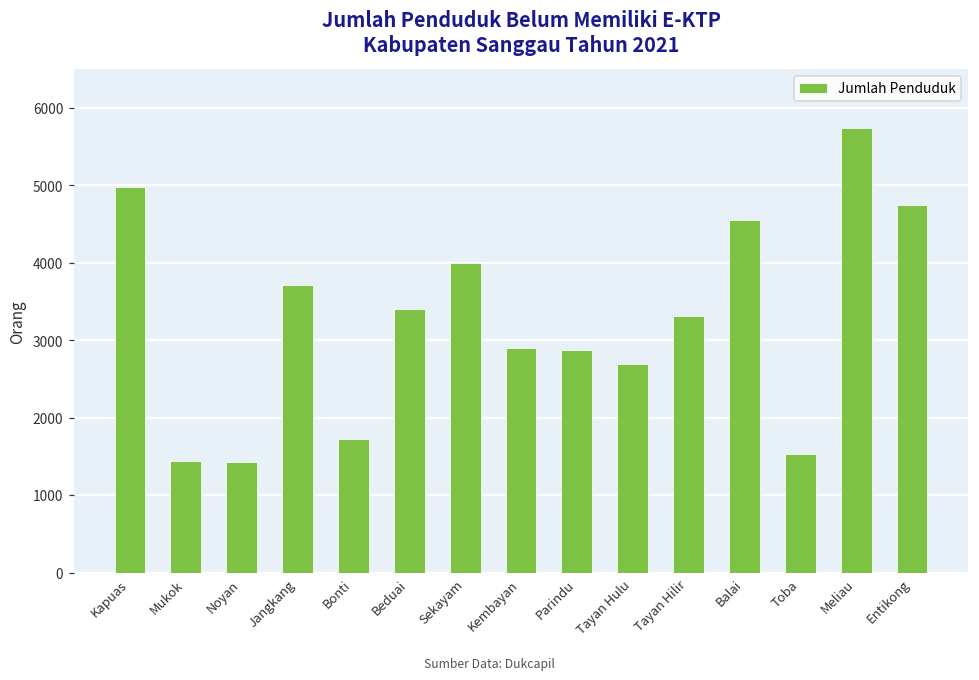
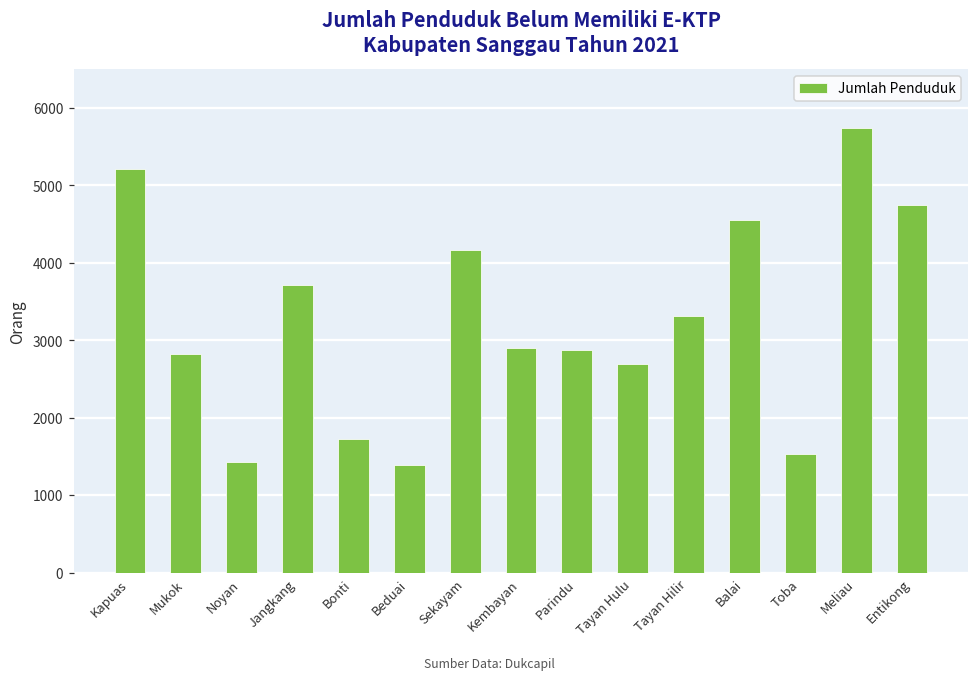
  {
-   "Kapuas": 5000,
-   "Mukok": 1400,
+   "Kapuas": 5200,
+   "Mukok": 2800,
    "Noyan": 1400,
    "Jangkang": 3700,
    "Bonti": 1700,
-   "Beduai": 3400,
-   "Sekayam": 4000,
+   "Beduai": 1400,
+   "Sekayam": 4200,
    "Kembayan": 2900,
    "Parindu": 2900,
    "Tayan Hulu": 2700,
    "Tayan Hilir": 3300,
    "Balai": 4600,
    "Toba": 1500,
    "Meliau": 5700,
    "Entikong": 4700
  }
